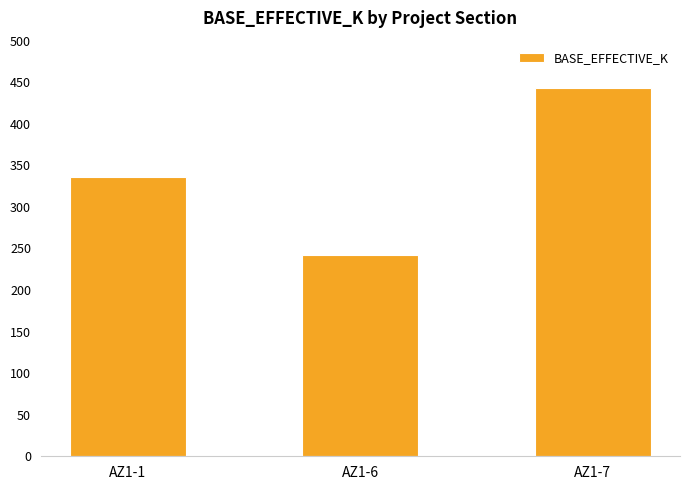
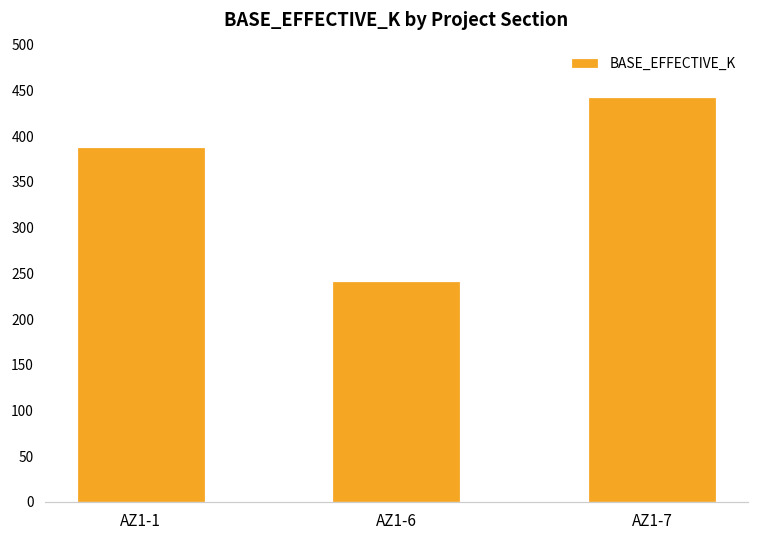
  {
-   "AZ1-1": 340,
+   "AZ1-1": 390,
    "AZ1-6": 240,
    "AZ1-7": 440
  }
